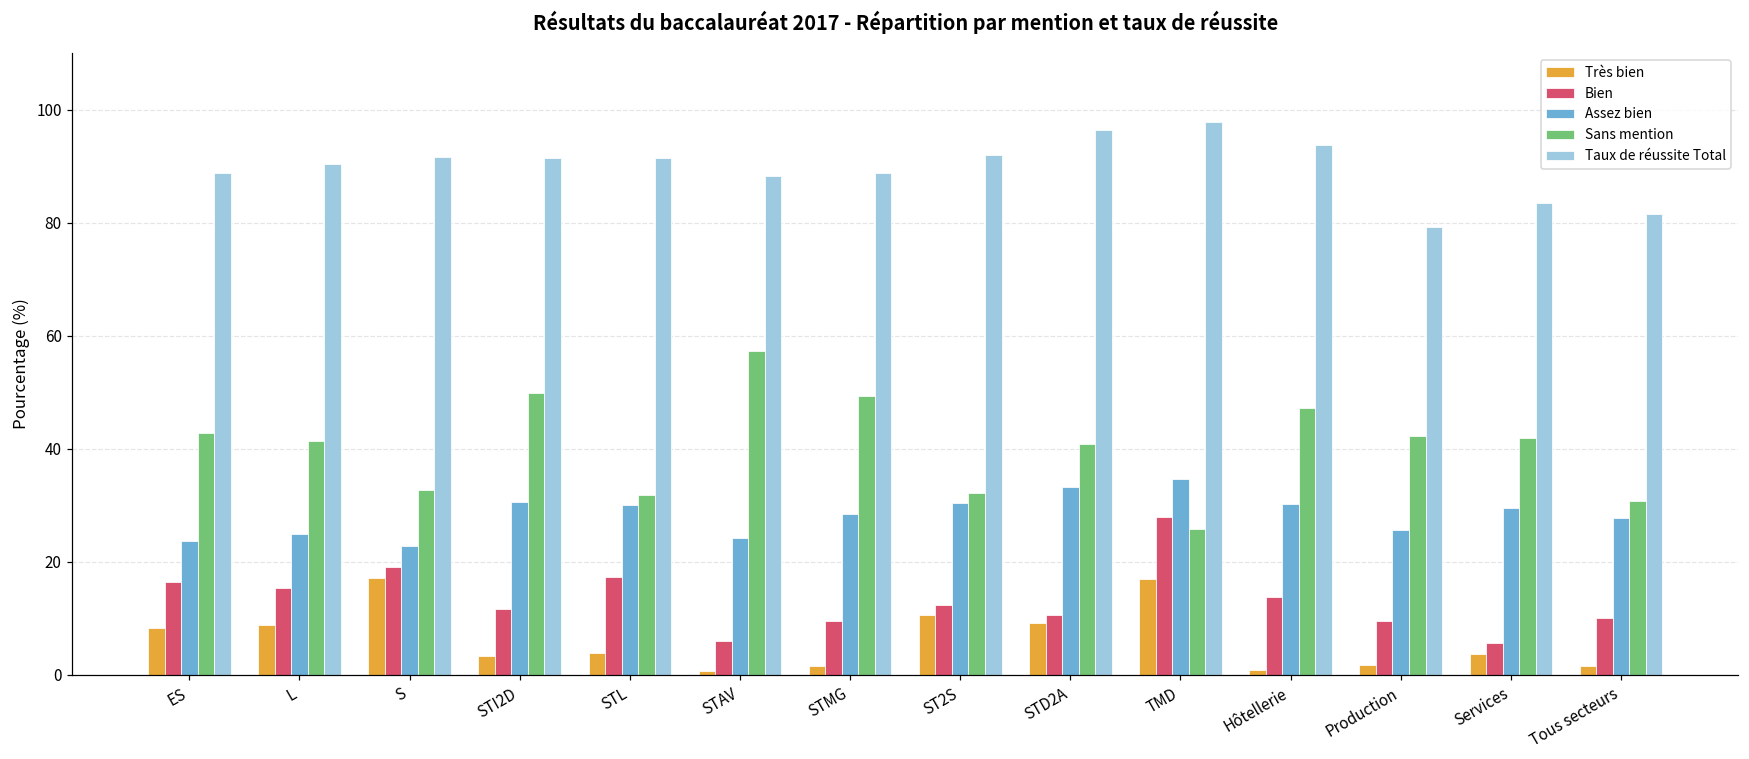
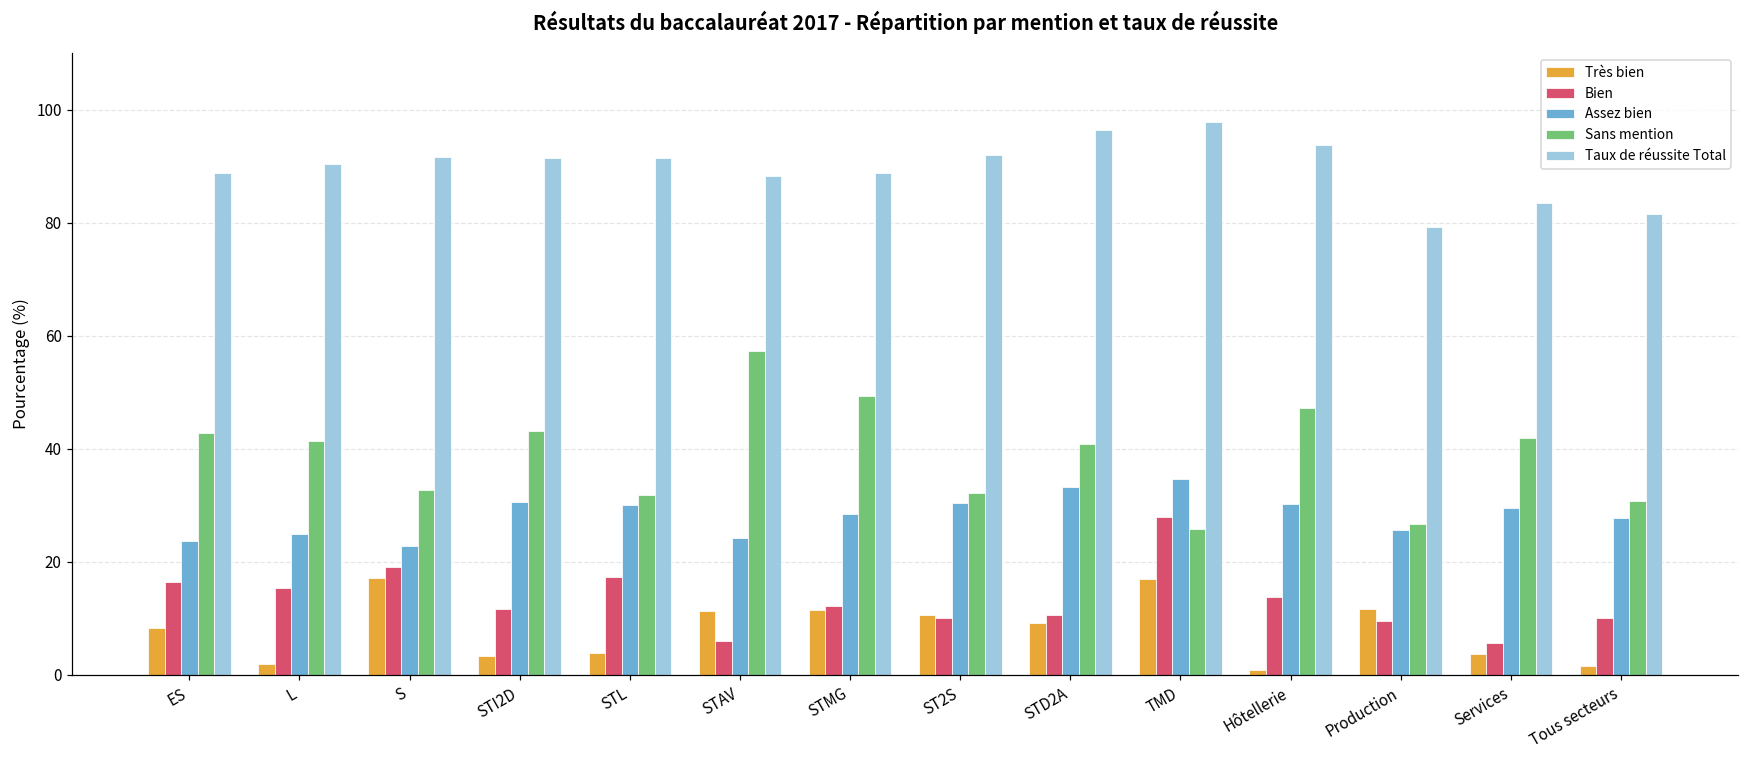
  {
    "Très bien": {
      "ES": 8,
-     "L": 9,
+     "L": 2,
      "S": 17,
      "STI2D": 3,
      "STL": 4,
-     "STAV": 1,
-     "STMG": 2,
+     "STAV": 11,
+     "STMG": 12,
      "ST2S": 11,
      "STD2A": 9,
      "TMD": 17,
      "Hôtellerie": 1,
-     "Production": 2,
+     "Production": 12,
      "Services": 4,
      "Tous secteurs": 2
    },
    "Bien": {
      "ES": 17,
      "L": 15,
      "S": 19,
      "STI2D": 12,
      "STL": 17,
      "STAV": 6,
-     "STMG": 10,
-     "ST2S": 12,
+     "STMG": 12,
+     "ST2S": 10,
      "STD2A": 11,
      "TMD": 28,
      "Hôtellerie": 14,
      "Production": 10,
      "Services": 6,
      "Tous secteurs": 10
    },
    "Sans mention": {
      "ES": 43,
      "L": 41,
      "S": 33,
-     "STI2D": 50,
+     "STI2D": 43,
      "STL": 32,
      "STAV": 57,
      "STMG": 49,
      "ST2S": 32,
      "STD2A": 41,
      "TMD": 26,
      "Hôtellerie": 47,
-     "Production": 42,
+     "Production": 27,
      "Services": 42,
      "Tous secteurs": 31
    }
  }
